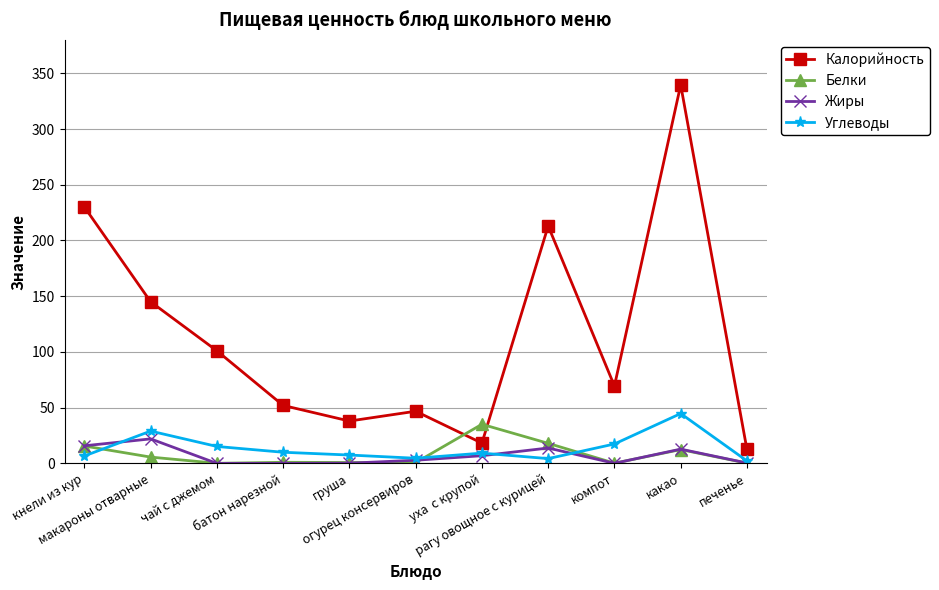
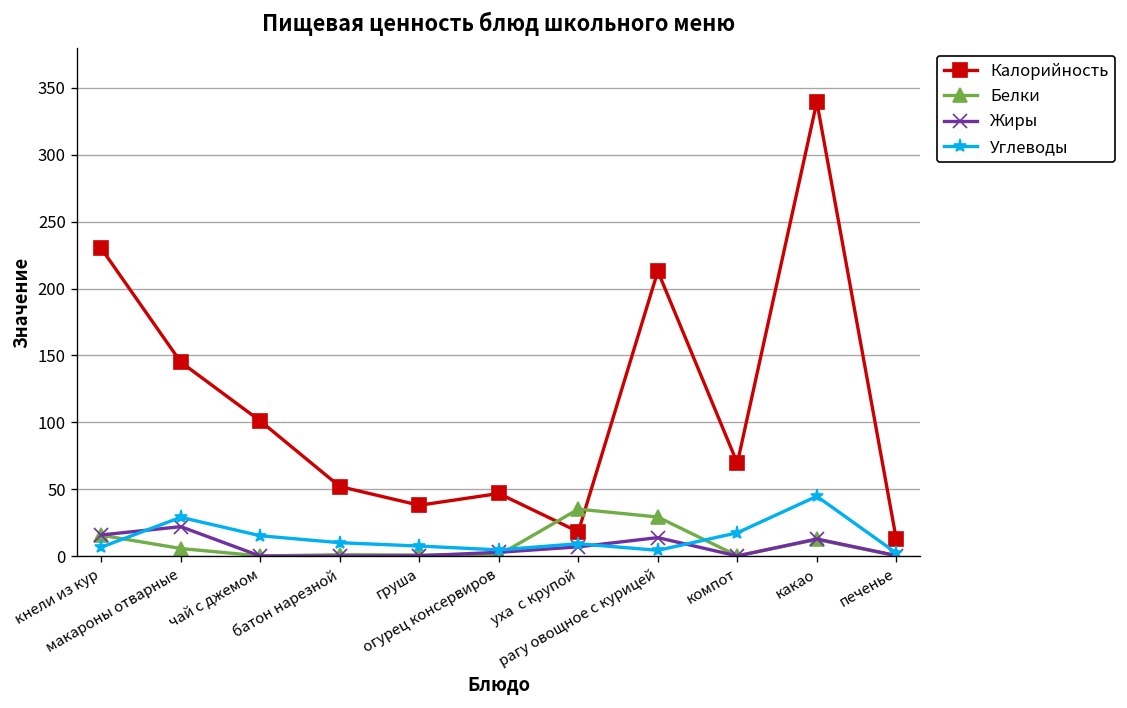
  {
    "Калорийность": {
      "кнели из кур": 230,
      "макароны отварные": 145,
      "чай с джемом": 101,
      "батон нарезной": 52,
      "груша": 38,
      "огурец консервиров": 47,
      "уха с крупой": 18,
      "рагу овощное с курицей": 213,
      "компот": 69,
      "какао": 340,
      "печенье": 13
    },
    "Белки": {
      "макароны отварные": 6,
      "уха с крупой": 35,
-     "рагу овощное с курицей": 18
+     "рагу овощное с курицей": 29
    },
    "Жиры": {
      "макароны отварные": 22,
      "уха с крупой": 7,
      "рагу овощное с курицей": 14
    },
    "Углеводы": {
      "кнели из кур": 7,
      "макароны отварные": 29,
      "чай с джемом": 15,
      "батон нарезной": 10,
      "груша": 8,
      "уха с крупой": 9,
      "рагу овощное с курицей": 4,
      "компот": 17,
      "какао": 45
    }
  }
